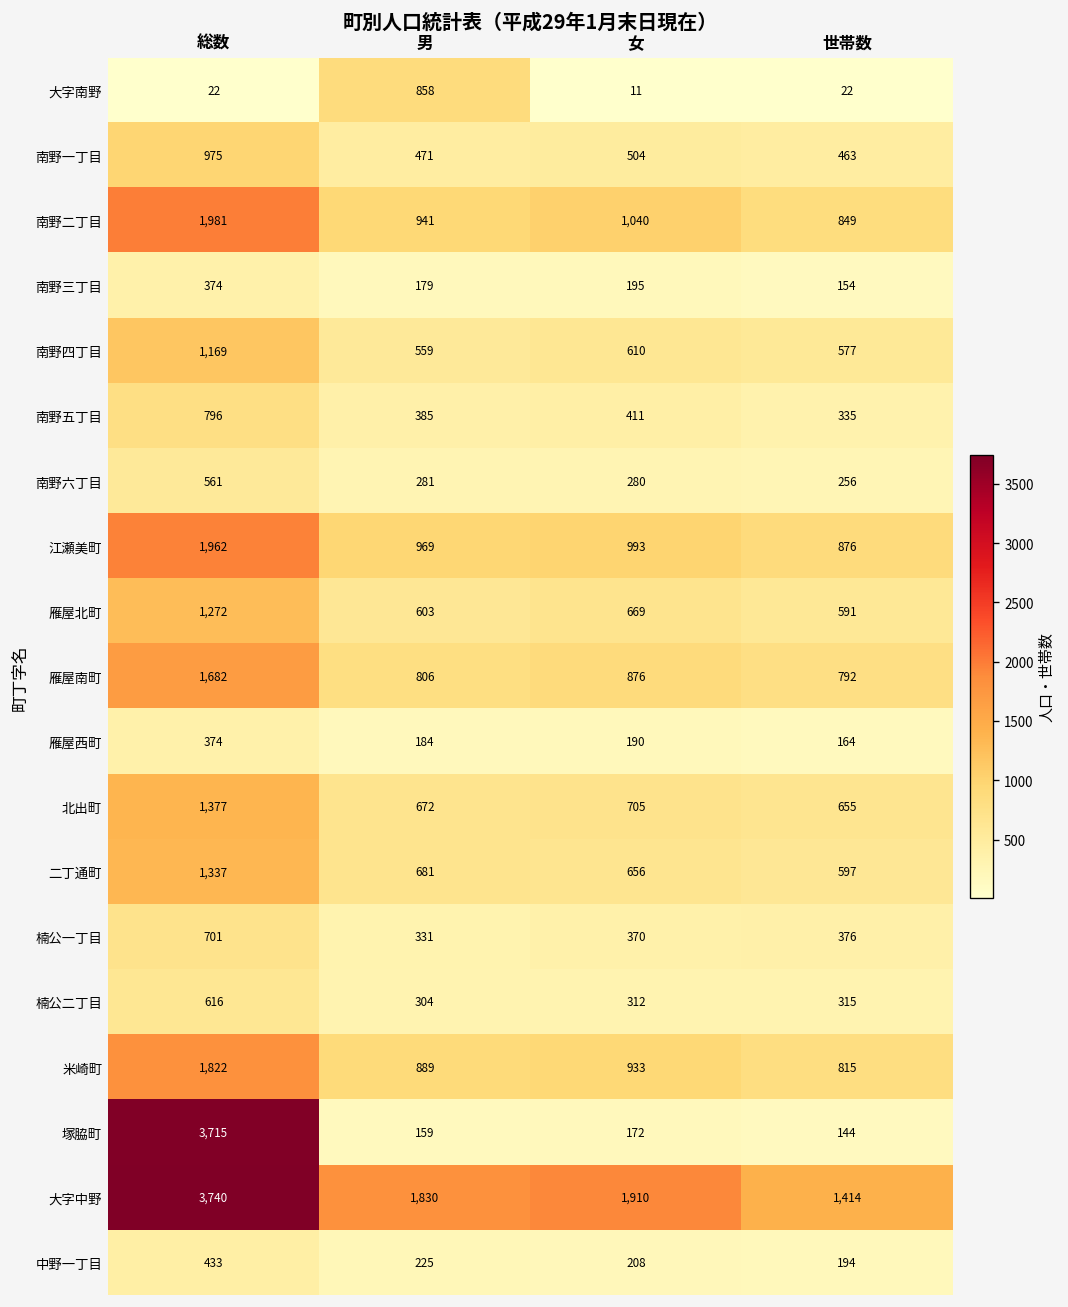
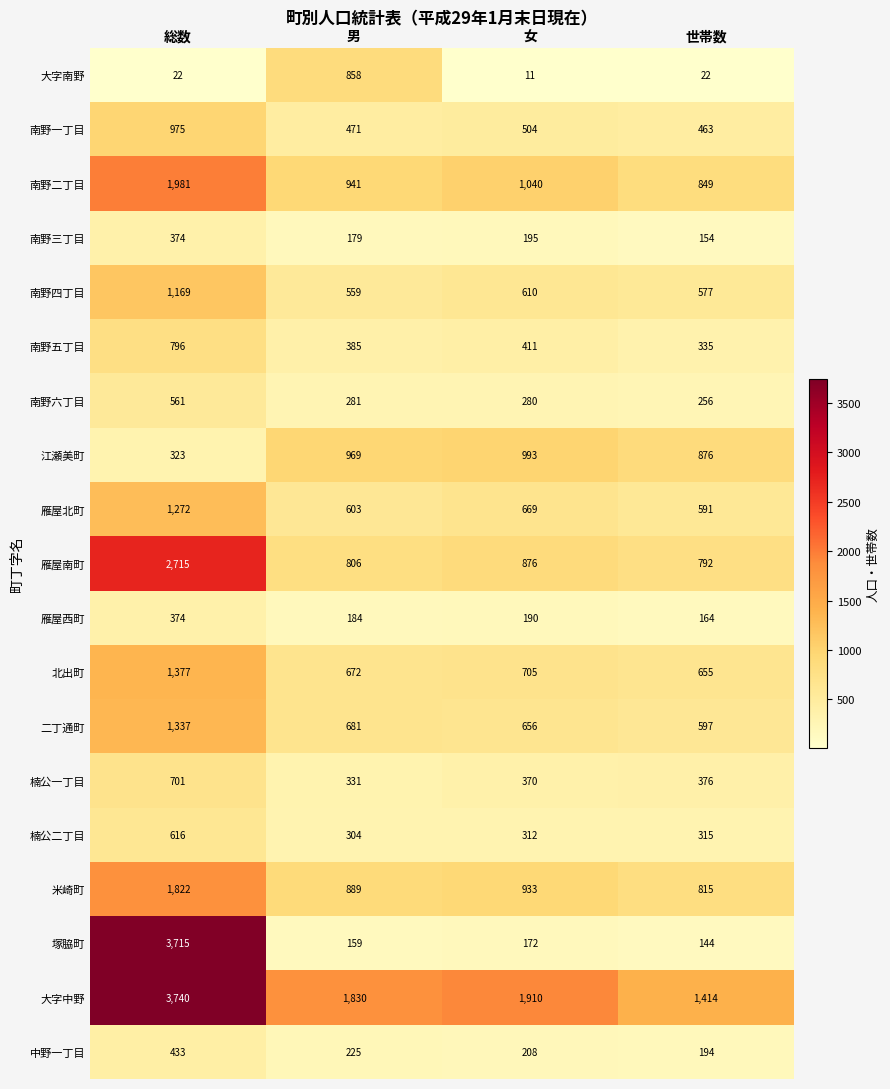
  {
    "大字南野": {
      "総数": "22",
      "男": "858",
      "女": "11",
      "世帯数": "22"
    },
    "南野一丁目": {
      "総数": "975",
      "男": "471",
      "女": "504",
      "世帯数": "463"
    },
    "南野二丁目": {
      "総数": "1,981",
      "男": "941",
      "女": "1,040",
      "世帯数": "849"
    },
    "南野三丁目": {
      "総数": "374",
      "男": "179",
      "女": "195",
      "世帯数": "154"
    },
    "南野四丁目": {
      "総数": "1,169",
      "男": "559",
      "女": "610",
      "世帯数": "577"
    },
    "南野五丁目": {
      "総数": "796",
      "男": "385",
      "女": "411",
      "世帯数": "335"
    },
    "南野六丁目": {
      "総数": "561",
      "男": "281",
      "女": "280",
      "世帯数": "256"
    },
    "江瀬美町": {
-     "総数": "1,962",
+     "総数": "323",
      "男": "969",
      "女": "993",
      "世帯数": "876"
    },
    "雁屋北町": {
      "総数": "1,272",
      "男": "603",
      "女": "669",
      "世帯数": "591"
    },
    "雁屋南町": {
-     "総数": "1,682",
+     "総数": "2,715",
      "男": "806",
      "女": "876",
      "世帯数": "792"
    },
    "雁屋西町": {
      "総数": "374",
      "男": "184",
      "女": "190",
      "世帯数": "164"
    },
    "北出町": {
      "総数": "1,377",
      "男": "672",
      "女": "705",
      "世帯数": "655"
    },
    "二丁通町": {
      "総数": "1,337",
      "男": "681",
      "女": "656",
      "世帯数": "597"
    },
    "楠公一丁目": {
      "総数": "701",
      "男": "331",
      "女": "370",
      "世帯数": "376"
    },
    "楠公二丁目": {
      "総数": "616",
      "男": "304",
      "女": "312",
      "世帯数": "315"
    },
    "米崎町": {
      "総数": "1,822",
      "男": "889",
      "女": "933",
      "世帯数": "815"
    },
    "塚脇町": {
      "総数": "3,715",
      "男": "159",
      "女": "172",
      "世帯数": "144"
    },
    "大字中野": {
      "総数": "3,740",
      "男": "1,830",
      "女": "1,910",
      "世帯数": "1,414"
    },
    "中野一丁目": {
      "総数": "433",
      "男": "225",
      "女": "208",
      "世帯数": "194"
    }
  }
